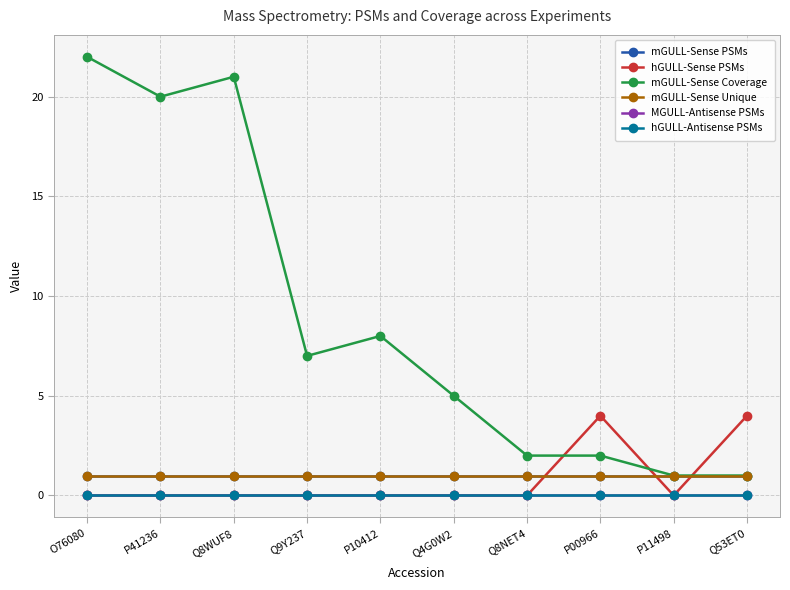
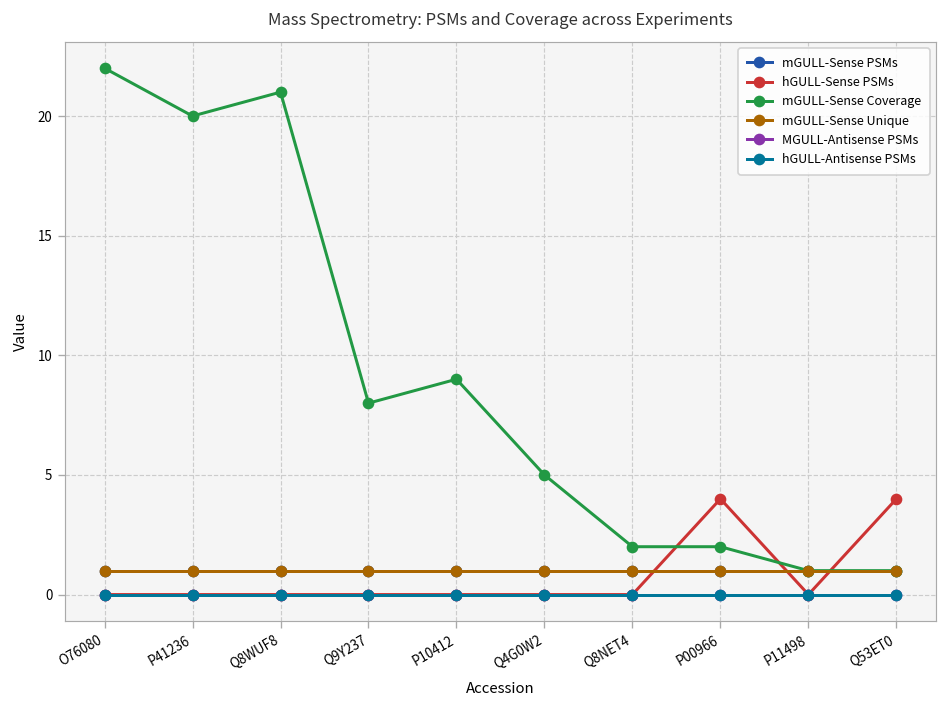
  {
    "mGULL-Sense Unique": {
      "O76080": 1,
      "P41236": 1,
      "Q8WUF8": 1,
      "Q9Y237": 1,
      "P10412": 1,
      "Q4G0W2": 1,
      "Q8NET4": 1,
      "P00966": 1
    },
    "hGULL-Sense PSMs": {
      "P00966": 4,
      "Q53ET0": 4
    },
    "mGULL-Sense Coverage": {
      "O76080": 22,
      "P41236": 20,
      "Q8WUF8": 21,
-     "Q9Y237": 7,
-     "P10412": 8,
+     "Q9Y237": 8,
+     "P10412": 9,
      "Q4G0W2": 5,
      "Q8NET4": 2,
      "P00966": 2
    },
    "hGULL-Antisense PSMs": {
      "P00966": 0,
      "Q53ET0": 0
    }
  }
